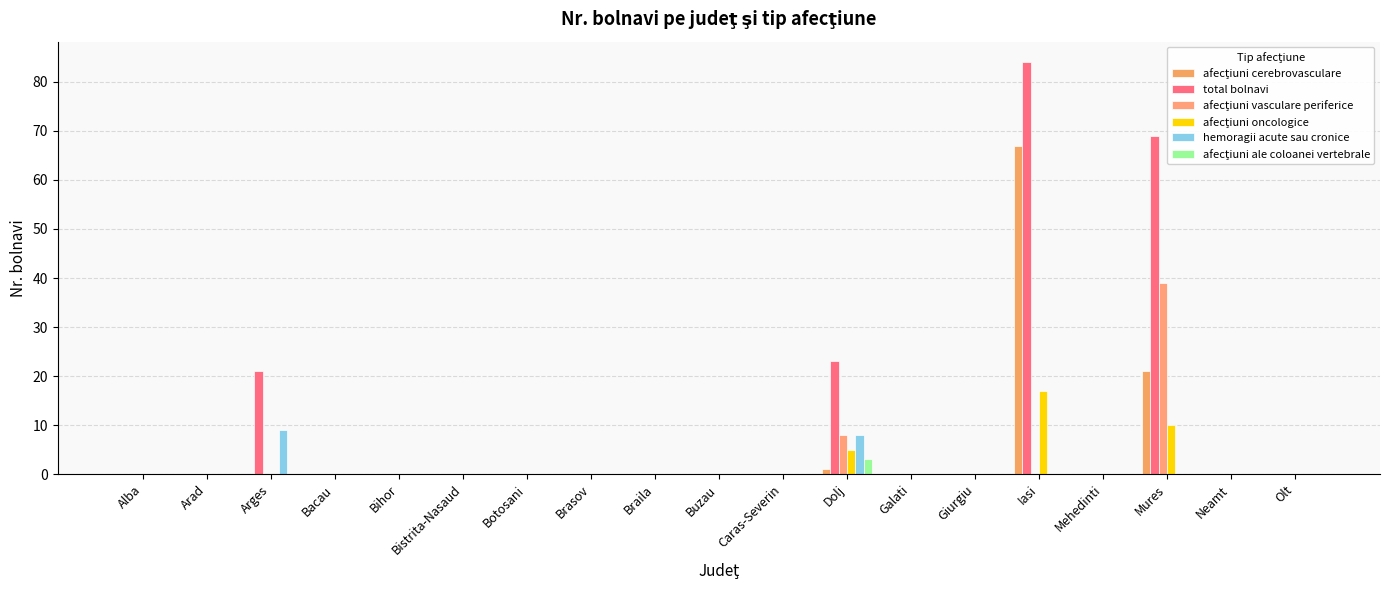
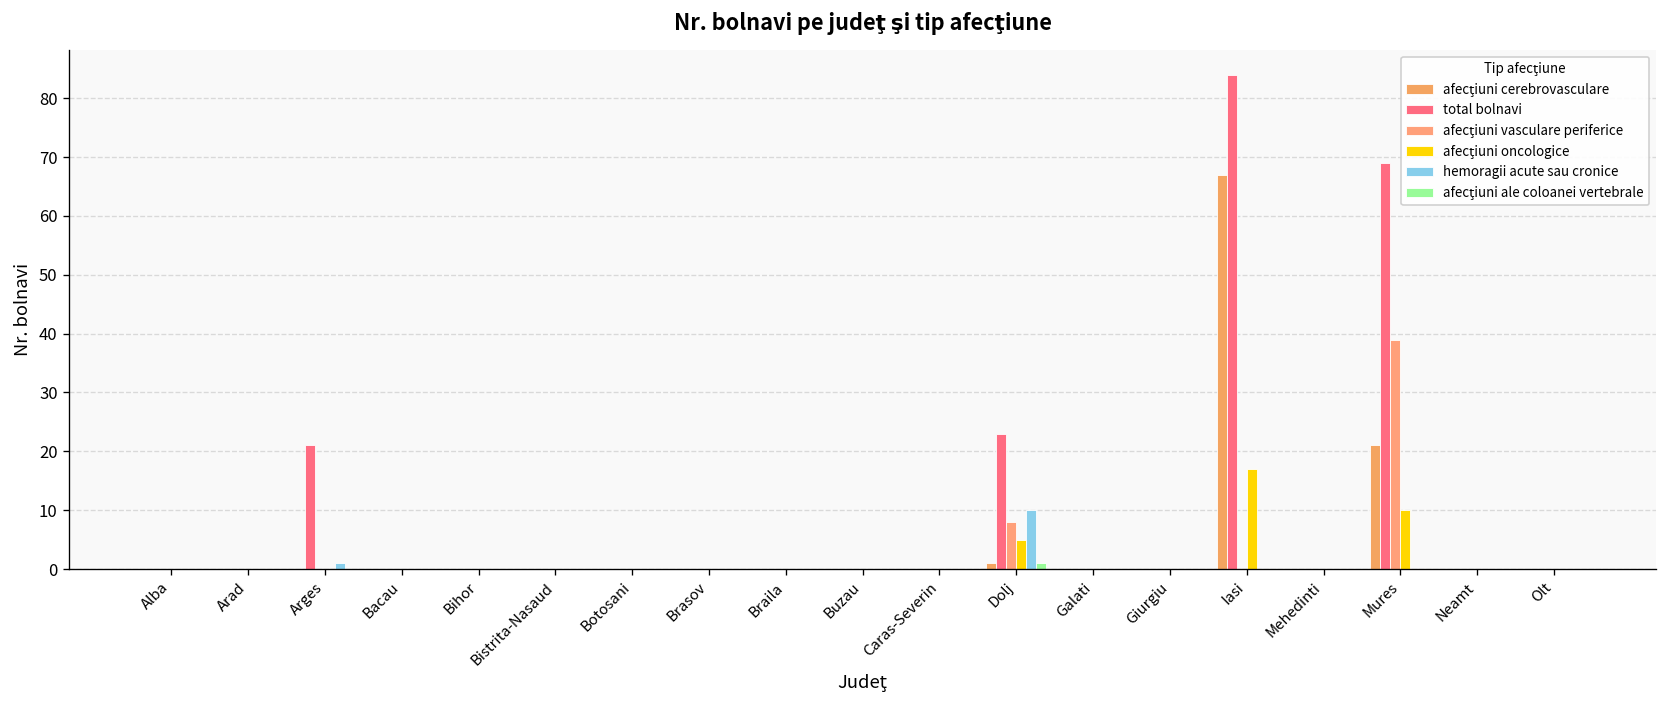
  {
    "afecţiuni oncologice": {
      "Alba": 0,
      "Arad": 0,
      "Arges": 0,
      "Bacau": 0,
      "Bihor": 0,
      "Bistrita-Nasaud": 0,
      "Botosani": 0,
      "Brasov": 0,
      "Braila": 0,
      "Buzau": 0,
      "Caras-Severin": 0,
      "Dolj": 5,
      "Galati": 0,
      "Giurgiu": 0,
      "Iasi": 17,
      "Mehedinti": 0,
      "Mures": 10,
      "Neamt": 0,
      "Olt": 0
    },
    "hemoragii acute sau cronice": {
      "Alba": 0,
      "Arad": 0,
-     "Arges": 9,
+     "Arges": 1,
      "Bacau": 0,
      "Bihor": 0,
      "Bistrita-Nasaud": 0,
      "Botosani": 0,
      "Brasov": 0,
      "Braila": 0,
      "Buzau": 0,
      "Caras-Severin": 0,
-     "Dolj": 8,
+     "Dolj": 10,
      "Galati": 0,
      "Giurgiu": 0,
      "Iasi": 0,
      "Mehedinti": 0,
      "Mures": 0,
      "Neamt": 0,
      "Olt": 0
    },
    "afecţiuni ale coloanei vertebrale": {
      "Alba": 0,
      "Arad": 0,
      "Arges": 0,
      "Bacau": 0,
      "Bihor": 0,
      "Bistrita-Nasaud": 0,
      "Botosani": 0,
      "Brasov": 0,
      "Braila": 0,
      "Buzau": 0,
      "Caras-Severin": 0,
-     "Dolj": 3,
+     "Dolj": 1,
      "Galati": 0,
      "Giurgiu": 0,
      "Iasi": 0,
      "Mehedinti": 0,
      "Mures": 0,
      "Neamt": 0,
      "Olt": 0
    }
  }
